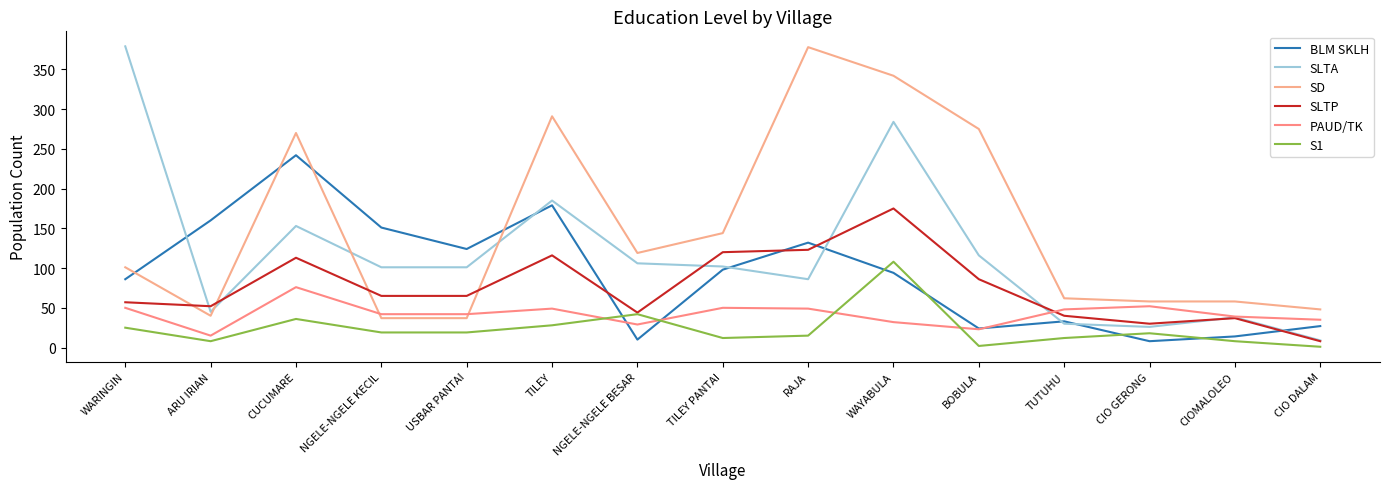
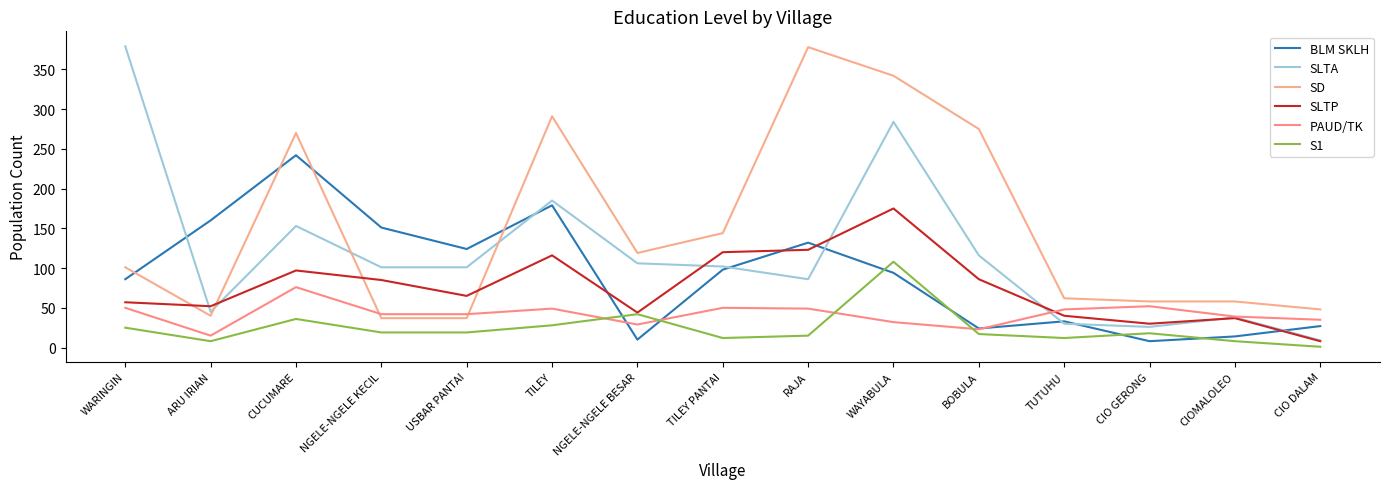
  {
    "BLM SKLH": {
      "WARINGIN": 90,
      "ARU IRIAN": 160,
      "CUCUMARE": 240,
      "NGELE-NGELE KECIL": 150,
      "USBAR PANTAI": 120,
      "TILEY": 180,
      "NGELE-NGELE BESAR": 10,
      "TILEY PANTAI": 100,
      "RAJA": 130,
      "WAYABULA": 90,
      "CIO GERONG": 10,
      "CIOMALOLEO": 10,
      "CIO DALAM": 30
    },
    "SLTA": {
      "WARINGIN": 380,
      "ARU IRIAN": 50,
      "CUCUMARE": 150,
      "NGELE-NGELE KECIL": 100,
      "USBAR PANTAI": 100,
      "TILEY": 190,
      "NGELE-NGELE BESAR": 110,
      "TILEY PANTAI": 100,
      "RAJA": 90,
      "WAYABULA": 280,
      "BOBULA": 120,
      "CIO GERONG": 30
    },
    "SLTP": {
      "WARINGIN": 60,
      "ARU IRIAN": 50,
-     "CUCUMARE": 110,
-     "NGELE-NGELE KECIL": 70,
+     "CUCUMARE": 100,
+     "NGELE-NGELE KECIL": 90,
      "USBAR PANTAI": 70,
      "TILEY": 120,
      "TILEY PANTAI": 120,
      "RAJA": 120,
      "WAYABULA": 180,
      "BOBULA": 90,
      "TUTUHU": 40,
      "CIO GERONG": 30
    },
    "S1": {
      "WARINGIN": 30,
      "ARU IRIAN": 10,
      "CUCUMARE": 40,
      "NGELE-NGELE KECIL": 20,
      "USBAR PANTAI": 20,
      "TILEY": 30,
      "TILEY PANTAI": 10,
      "RAJA": 20,
      "WAYABULA": 110,
-     "BOBULA": 0,
+     "BOBULA": 20,
      "TUTUHU": 10,
      "CIO GERONG": 20,
      "CIOMALOLEO": 10,
      "CIO DALAM": 0
    }
  }
